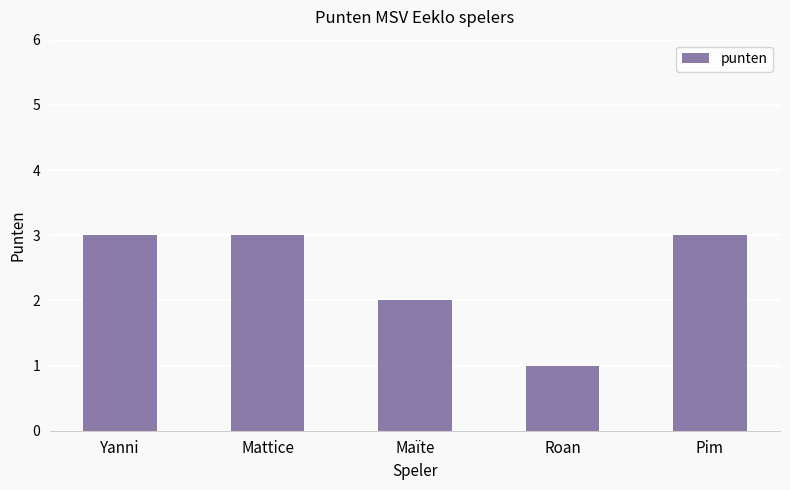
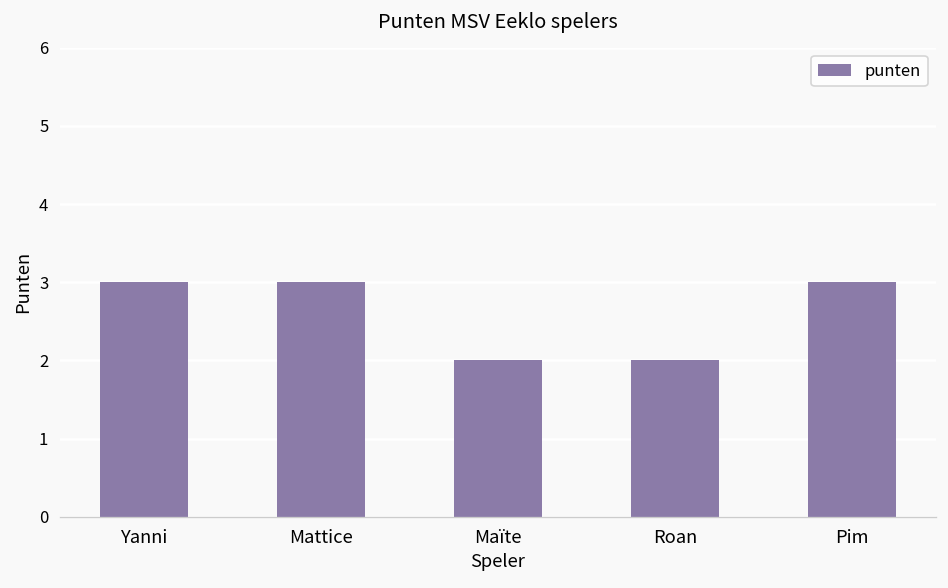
  {
    "Yanni": 3,
    "Mattice": 3,
    "Maïte": 2,
-   "Roan": 1,
+   "Roan": 2,
    "Pim": 3
  }
